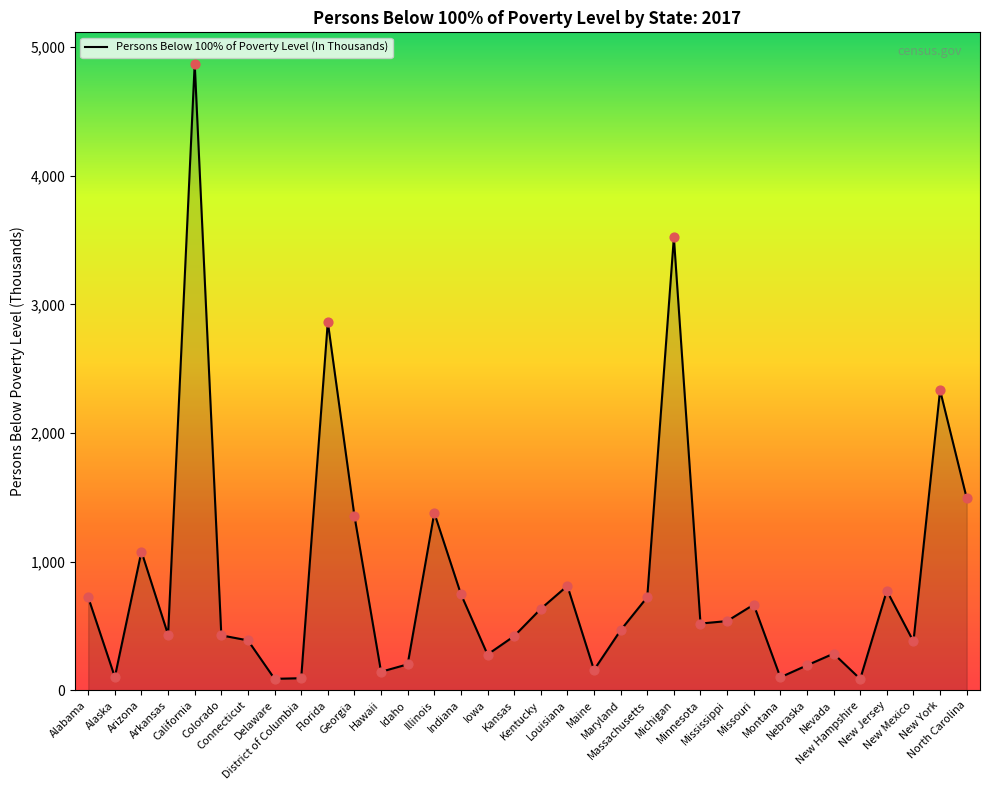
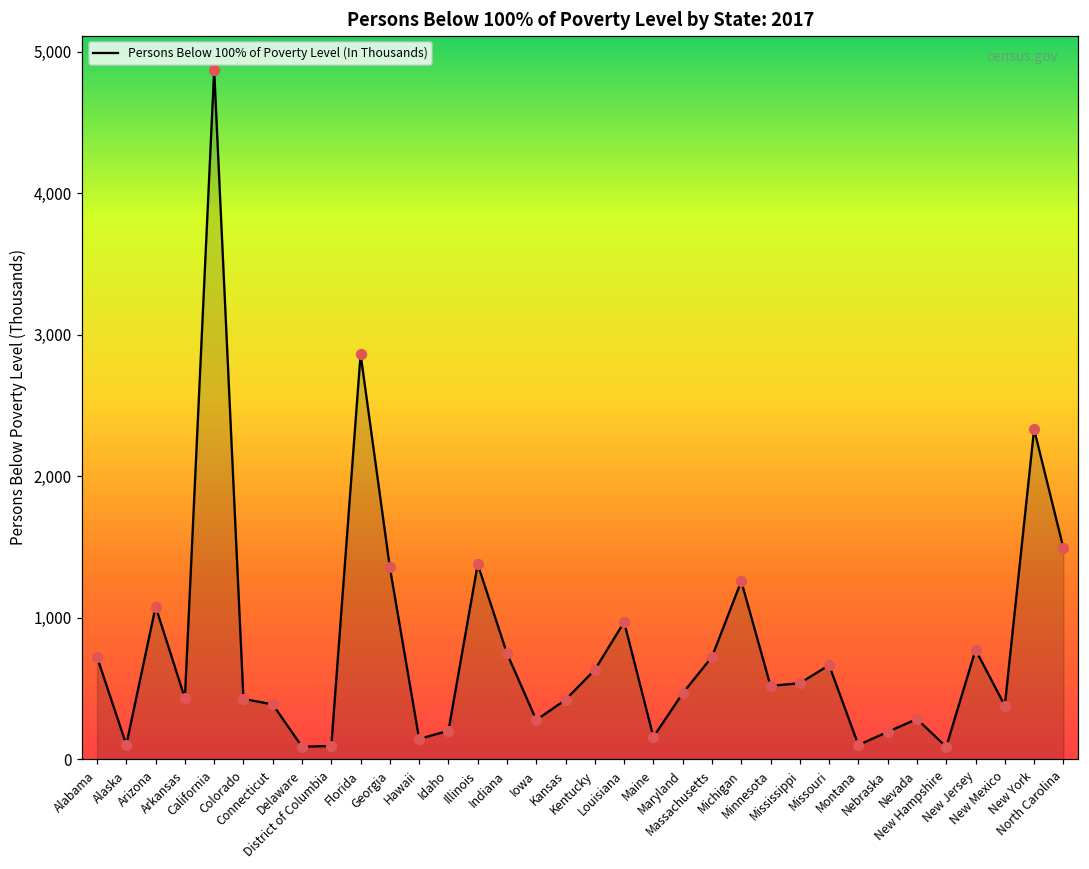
  {
    "Alabama": "720",
    "Alaska": "100",
    "Arizona": "1,080",
    "Arkansas": "430",
    "California": "4,870",
    "Colorado": "430",
    "Connecticut": "390",
    "Delaware": "90",
    "District of Columbia": "90",
    "Florida": "2,860",
    "Georgia": "1,360",
    "Hawaii": "140",
    "Idaho": "200",
    "Illinois": "1,380",
    "Indiana": "750",
    "Iowa": "280",
    "Kansas": "420",
    "Kentucky": "630",
-   "Louisiana": "810",
+   "Louisiana": "970",
    "Maine": "160",
    "Maryland": "470",
    "Massachusetts": "720",
-   "Michigan": "3,520",
+   "Michigan": "1,260",
    "Minnesota": "520",
    "Mississippi": "540",
    "Missouri": "670",
    "Montana": "100",
    "Nebraska": "190",
    "Nevada": "290",
    "New Hampshire": "90",
    "New Jersey": "770",
    "New Mexico": "380",
    "New York": "2,330",
    "North Carolina": "1,490"
  }
